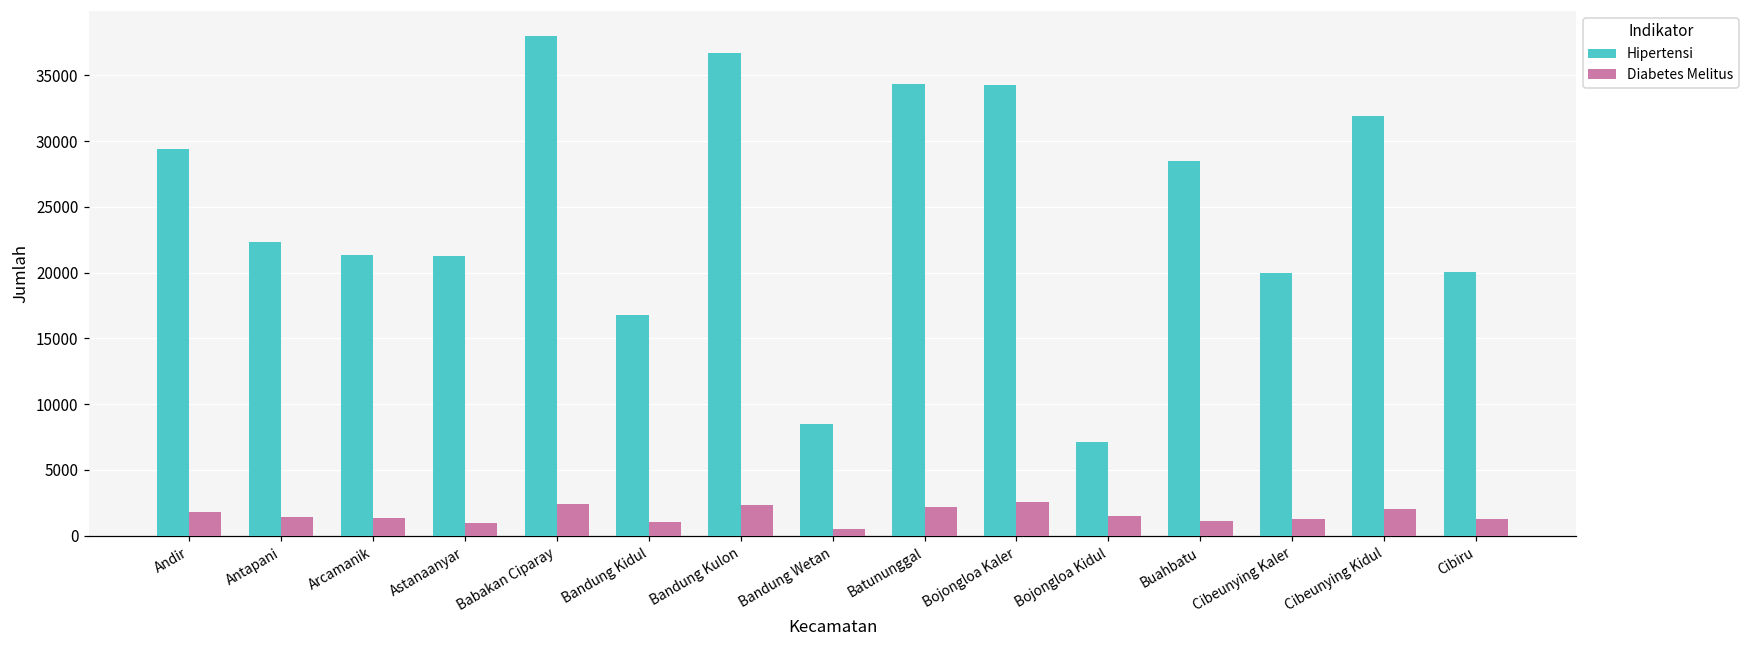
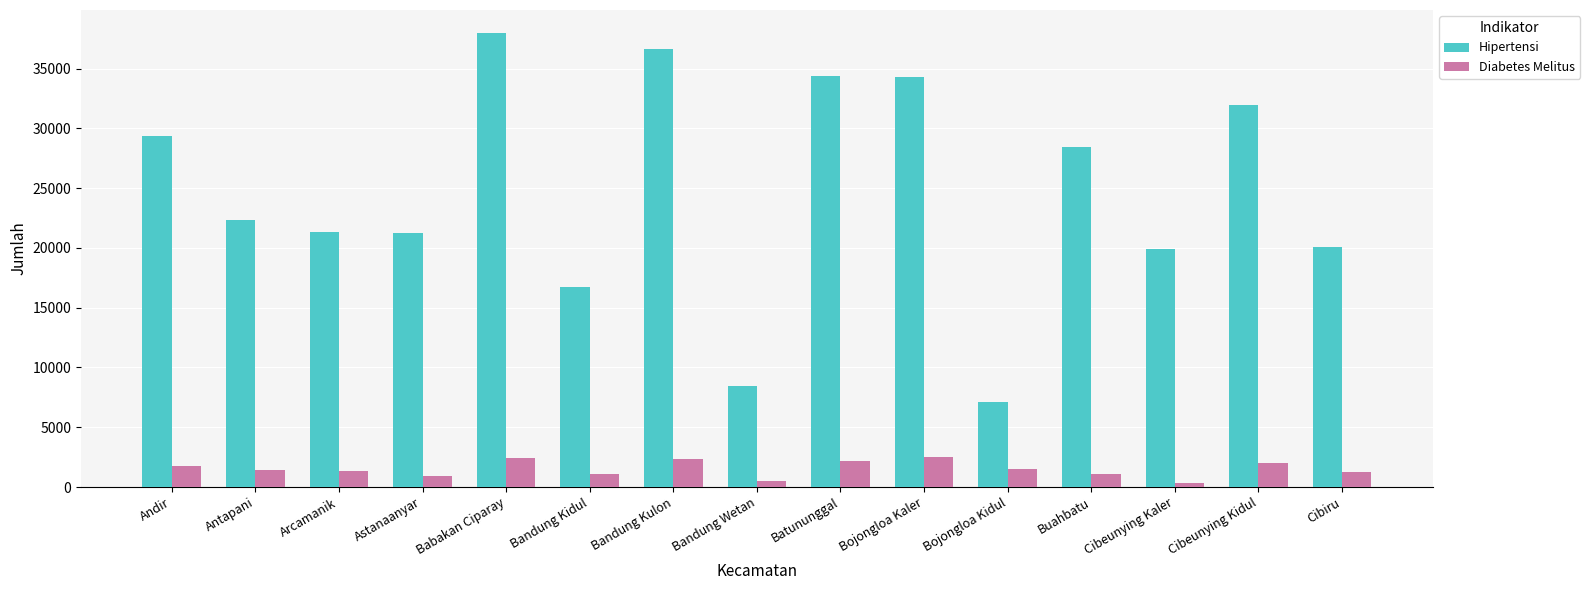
  {
    "Hipertensi": {
      "Andir": 29400,
      "Antapani": 22300,
      "Arcamanik": 21400,
      "Astanaanyar": 21300,
      "Babakan Ciparay": 38000,
      "Bandung Kidul": 16800,
      "Bandung Kulon": 36700,
      "Bandung Wetan": 8500,
      "Batununggal": 34400,
      "Bojongloa Kaler": 34300,
      "Bojongloa Kidul": 7200,
      "Buahbatu": 28500,
      "Cibeunying Kaler": 20000,
      "Cibeunying Kidul": 31900,
      "Cibiru": 20000
    },
    "Diabetes Melitus": {
      "Andir": 1800,
      "Antapani": 1400,
      "Arcamanik": 1300,
      "Astanaanyar": 1000,
      "Babakan Ciparay": 2400,
      "Bandung Kidul": 1100,
      "Bandung Kulon": 2300,
      "Bandung Wetan": 500,
      "Batununggal": 2200,
      "Bojongloa Kaler": 2500,
      "Bojongloa Kidul": 1500,
      "Buahbatu": 1100,
-     "Cibeunying Kaler": 1300,
+     "Cibeunying Kaler": 400,
      "Cibeunying Kidul": 2000,
      "Cibiru": 1300
    }
  }
